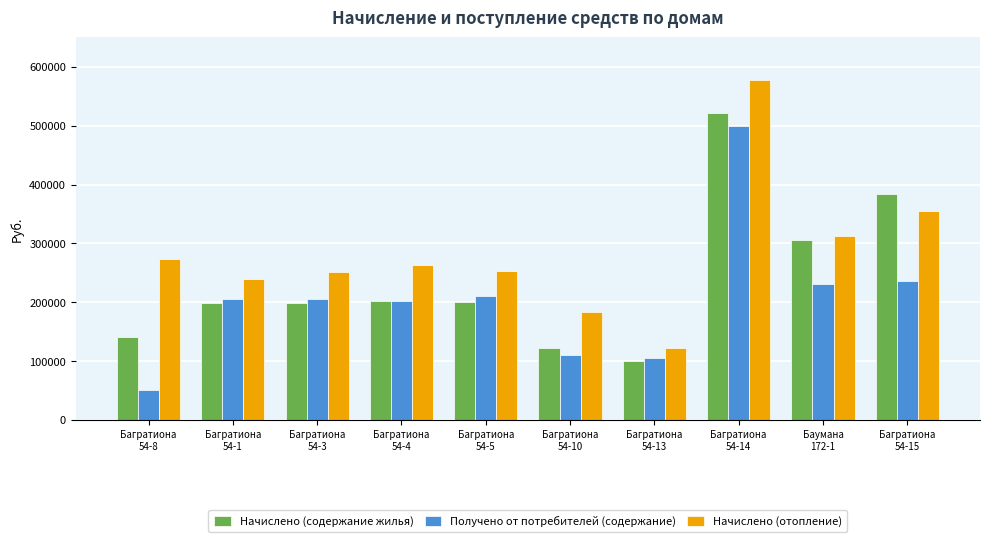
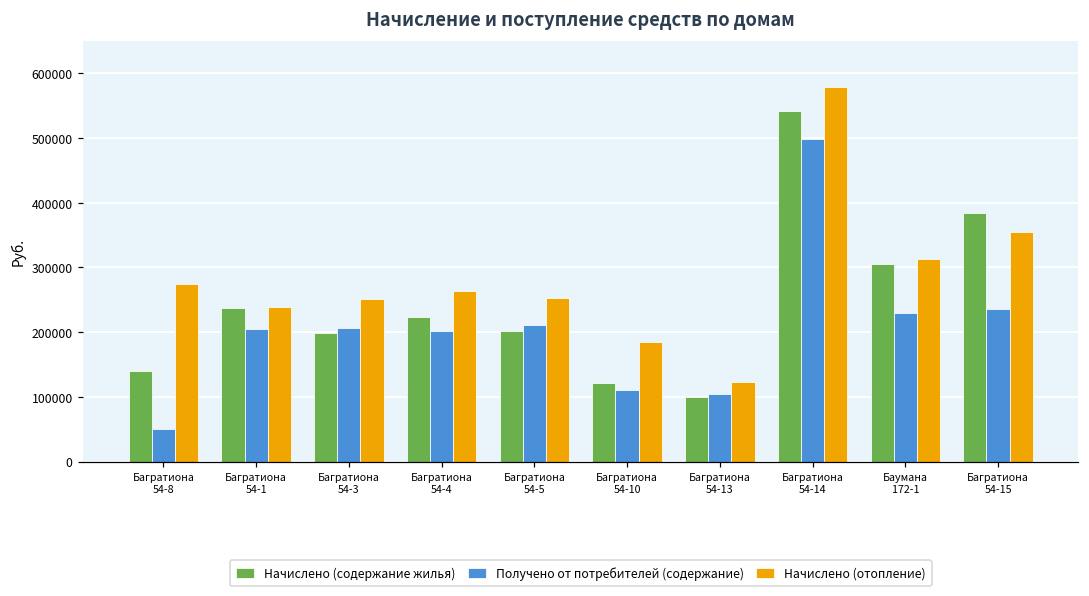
  {
    "Начислено (содержание жилья)": {
      "Багратиона 54-8": 140000,
-     "Багратиона 54-1": 200000,
+     "Багратиона 54-1": 240000,
      "Багратиона 54-3": 200000,
-     "Багратиона 54-4": 200000,
+     "Багратиона 54-4": 220000,
      "Багратиона 54-5": 200000,
      "Багратиона 54-10": 120000,
      "Багратиона 54-13": 100000,
-     "Багратиона 54-14": 520000,
+     "Багратиона 54-14": 540000,
      "Баумана 172-1": 310000,
      "Багратиона 54-15": 380000
    },
    "Получено от потребителей (содержание)": {
      "Багратиона 54-8": 50000,
      "Багратиона 54-1": 210000,
      "Багратиона 54-3": 210000,
      "Багратиона 54-4": 200000,
      "Багратиона 54-5": 210000,
      "Багратиона 54-10": 110000,
      "Багратиона 54-13": 100000,
      "Багратиона 54-14": 500000,
      "Баумана 172-1": 230000,
      "Багратиона 54-15": 240000
    },
    "Начислено (отопление)": {
      "Багратиона 54-8": 270000,
      "Багратиона 54-1": 240000,
      "Багратиона 54-3": 250000,
      "Багратиона 54-4": 260000,
      "Багратиона 54-5": 250000,
      "Багратиона 54-10": 180000,
      "Багратиона 54-13": 120000,
      "Багратиона 54-14": 580000,
      "Баумана 172-1": 310000,
      "Багратиона 54-15": 360000
    }
  }
